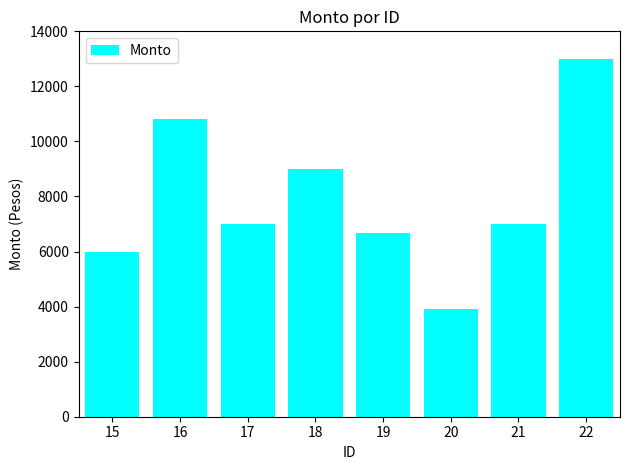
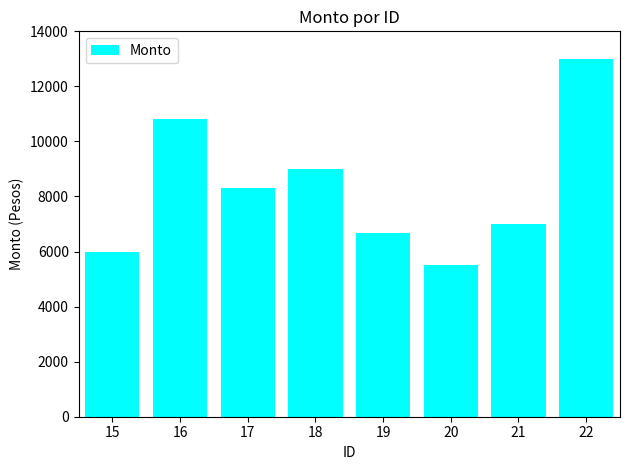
  {
    "15": 6000,
    "16": 10800,
-   "17": 7000,
+   "17": 8300,
    "18": 9000,
    "19": 6700,
-   "20": 3900,
+   "20": 5500,
    "21": 7000,
    "22": 13000
  }
